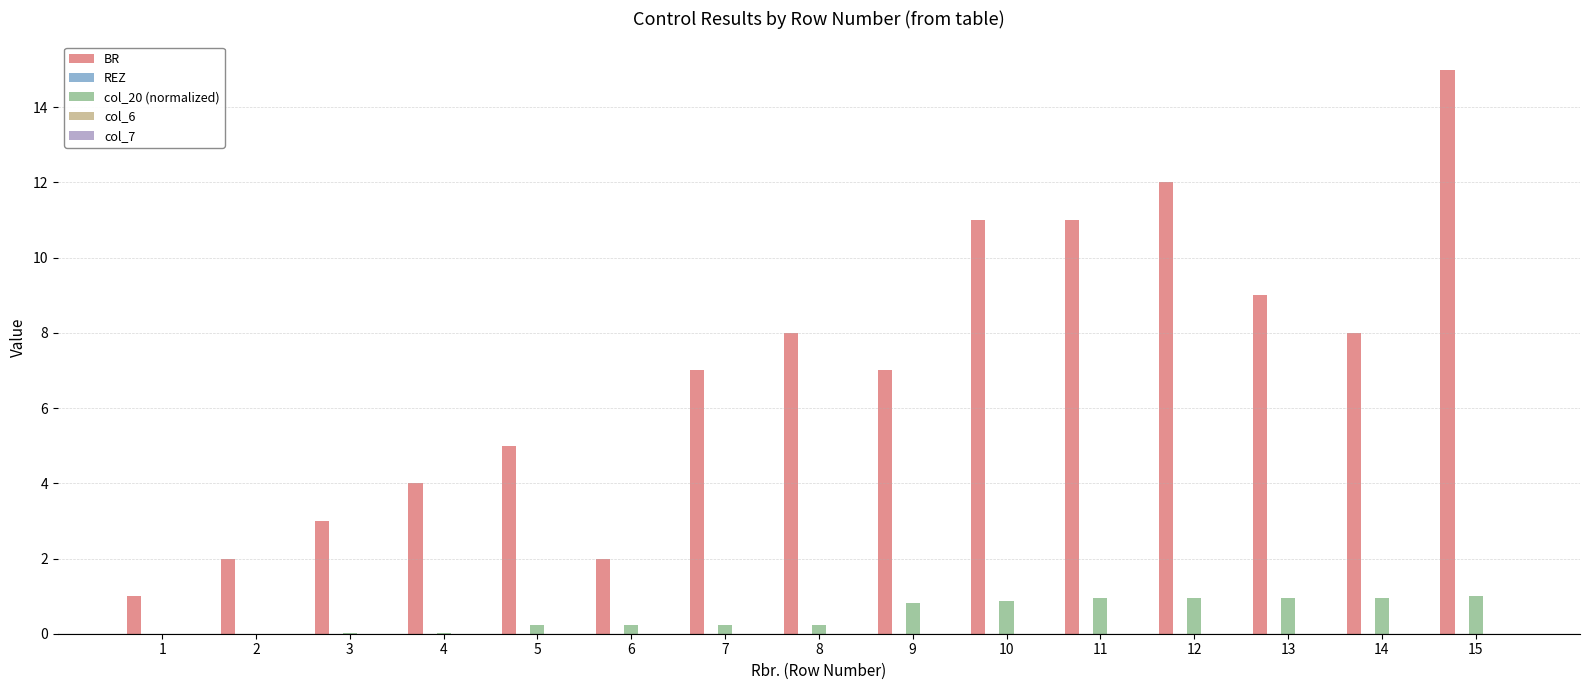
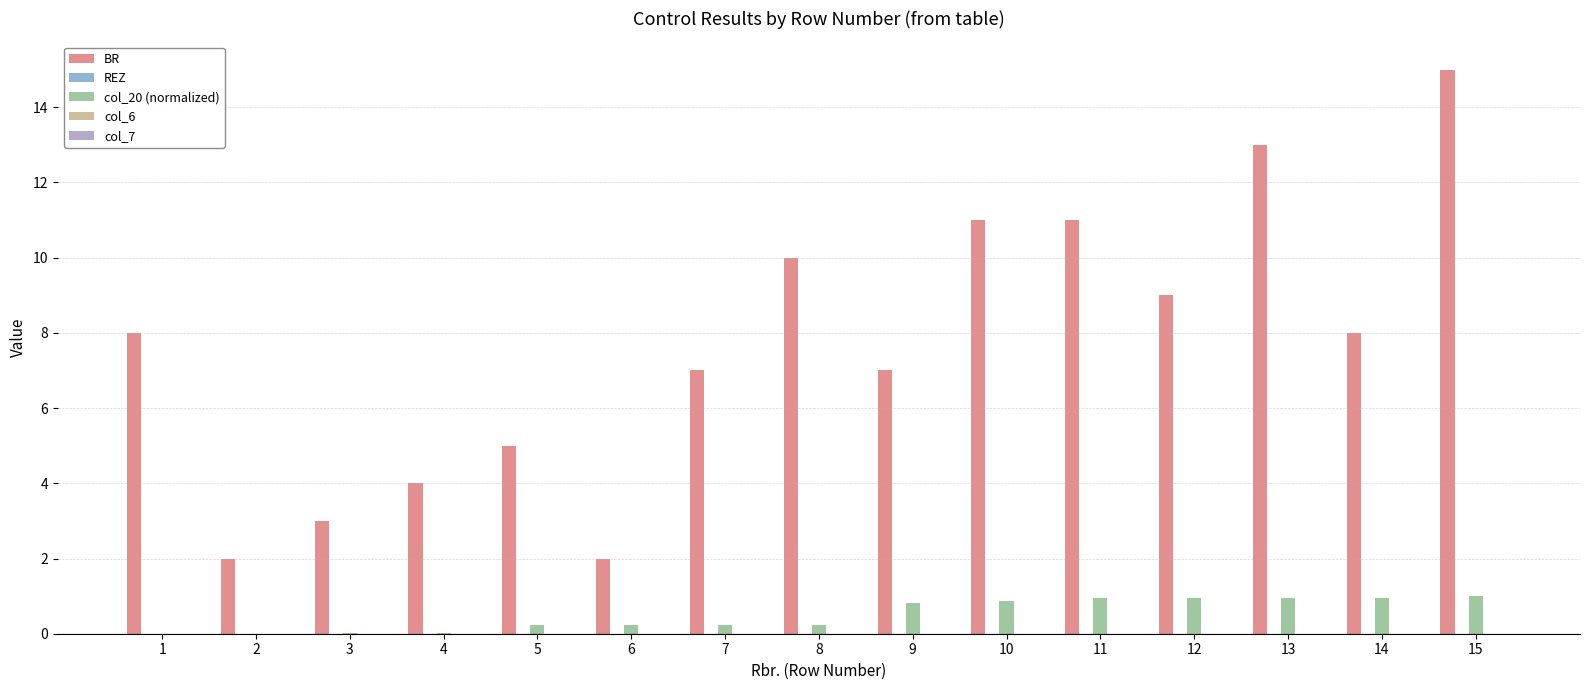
  {
    "BR": {
-     "1": 1,
+     "1": 8,
      "2": 2,
      "3": 3,
      "4": 4,
      "5": 5,
      "6": 2,
      "7": 7,
-     "8": 8,
+     "8": 10,
      "9": 7,
      "10": 11,
      "11": 11,
-     "12": 12,
-     "13": 9,
+     "12": 9,
+     "13": 13,
      "14": 8,
      "15": 15
    }
  }
